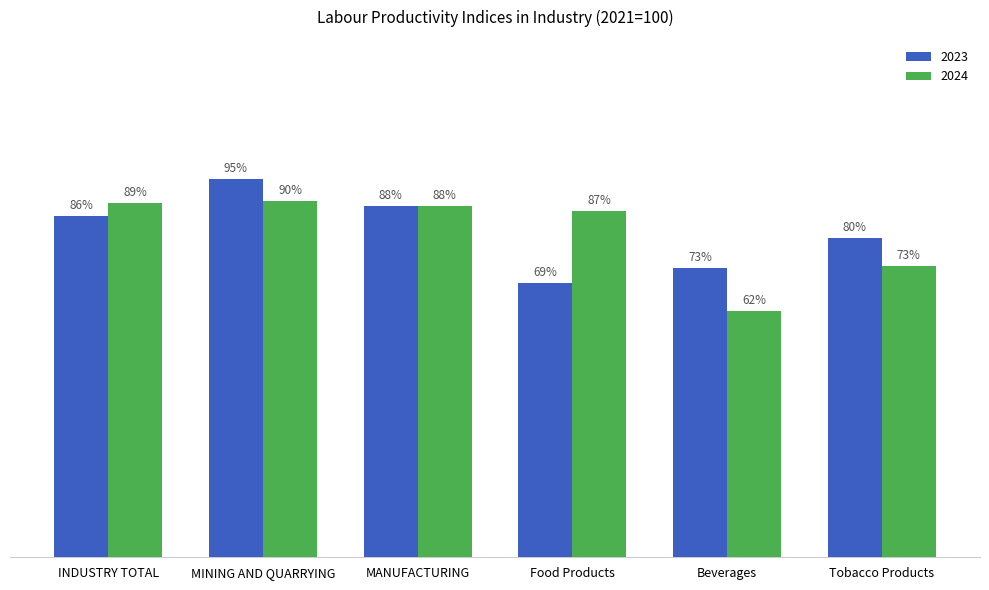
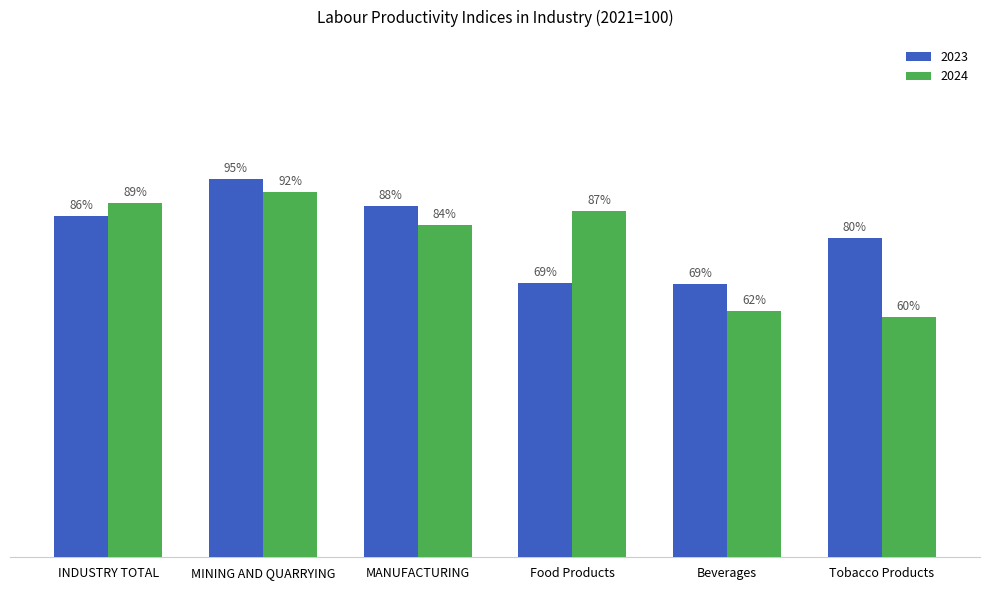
  {
    "2023": {
      "INDUSTRY TOTAL": "86%",
      "MINING AND QUARRYING": "95%",
      "MANUFACTURING": "88%",
      "Food Products": "69%",
-     "Beverages": "73%",
+     "Beverages": "69%",
      "Tobacco Products": "80%"
    },
    "2024": {
      "INDUSTRY TOTAL": "89%",
-     "MINING AND QUARRYING": "90%",
-     "MANUFACTURING": "88%",
+     "MINING AND QUARRYING": "92%",
+     "MANUFACTURING": "84%",
      "Food Products": "87%",
      "Beverages": "62%",
-     "Tobacco Products": "73%"
+     "Tobacco Products": "60%"
    }
  }
